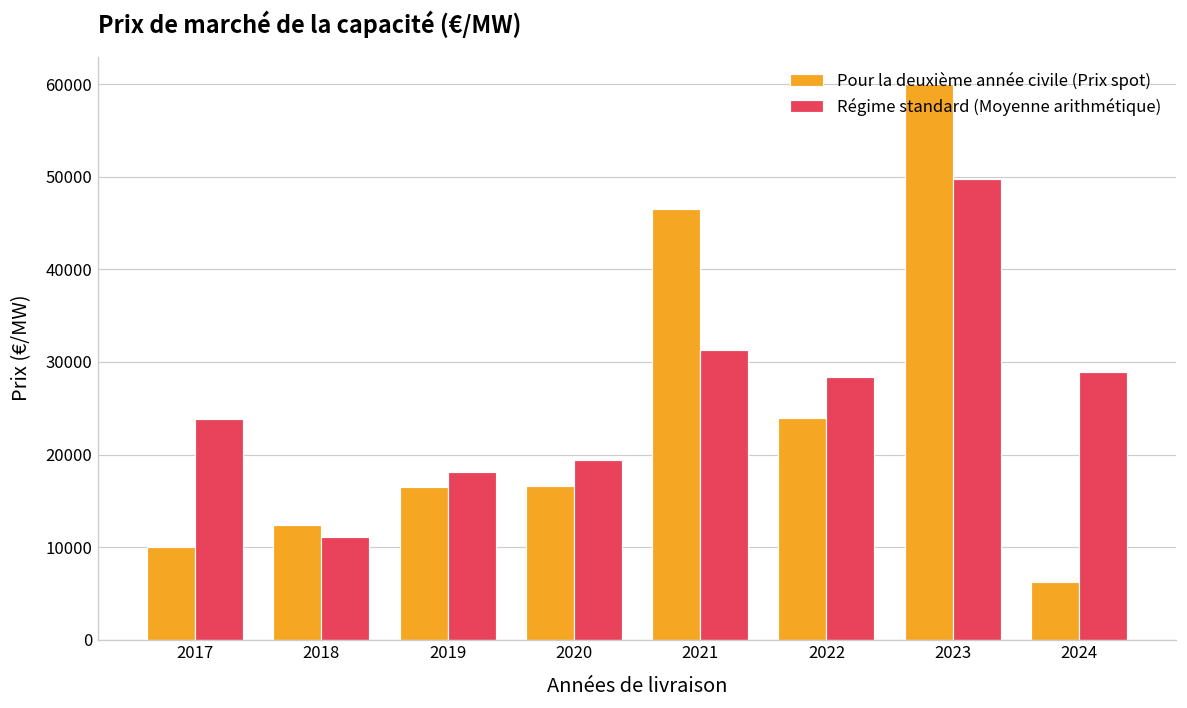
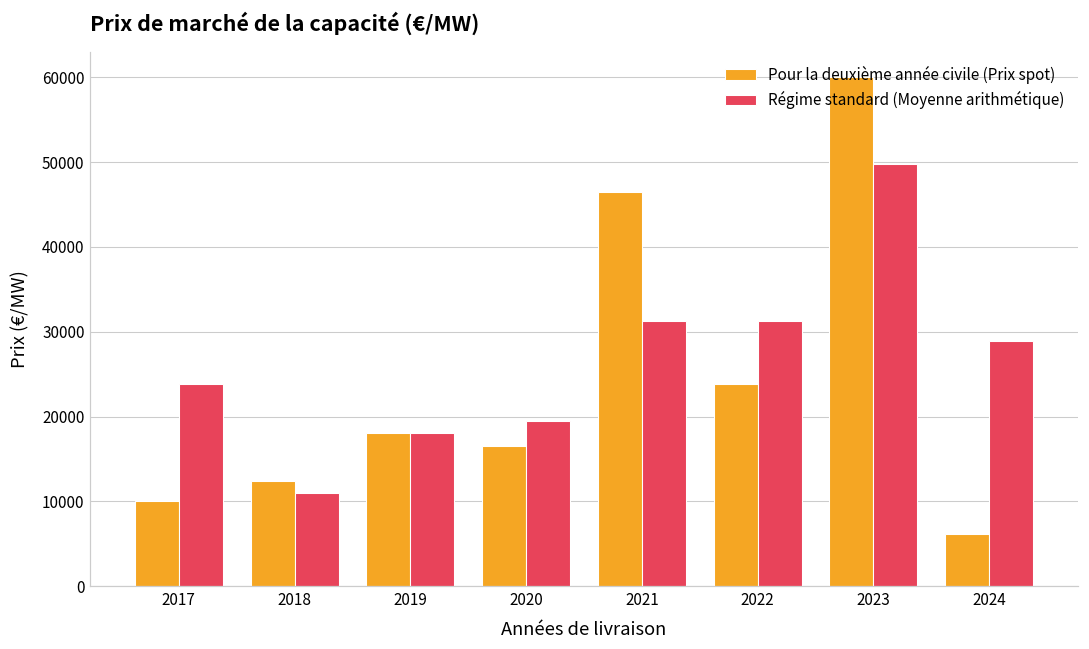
  {
    "Pour la deuxième année civile (Prix spot)": {
      "2017": 10000,
      "2018": 12000,
-     "2019": 17000,
+     "2019": 18000,
      "2020": 17000,
      "2021": 46000,
      "2022": 24000,
      "2023": 60000,
      "2024": 6000
    },
    "Régime standard (Moyenne arithmétique)": {
      "2017": 24000,
      "2018": 11000,
      "2019": 18000,
      "2020": 19000,
      "2021": 31000,
-     "2022": 28000,
+     "2022": 31000,
      "2023": 50000,
      "2024": 29000
    }
  }
